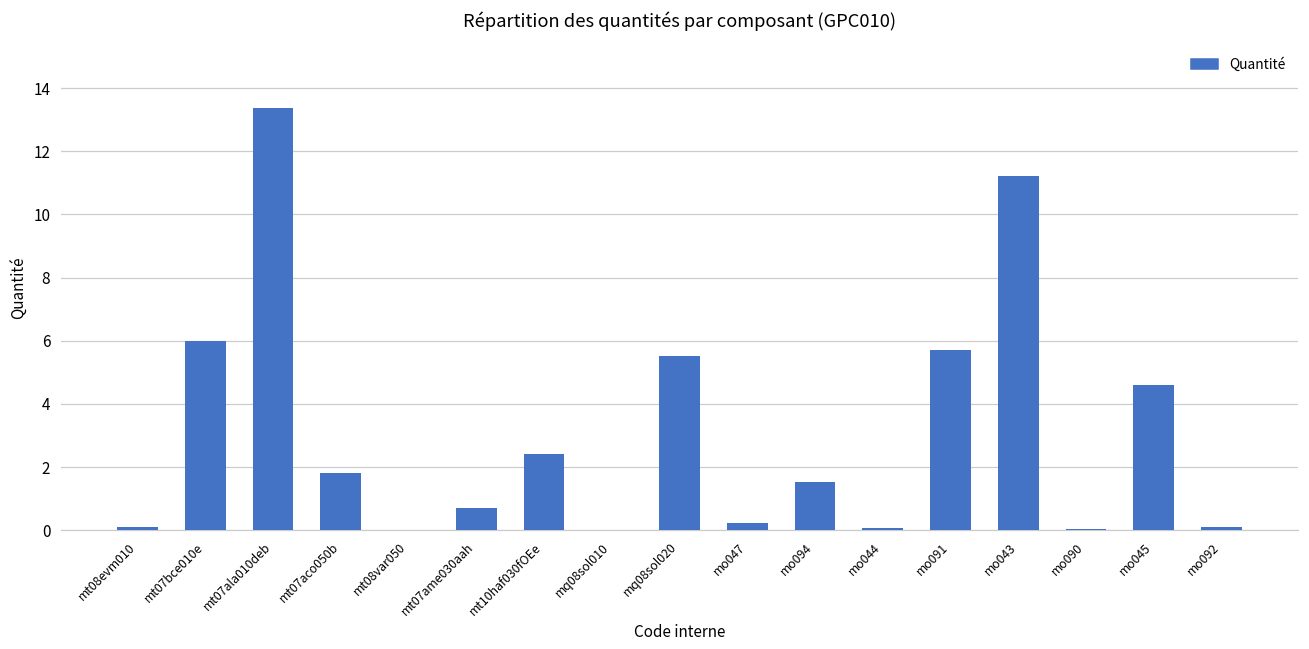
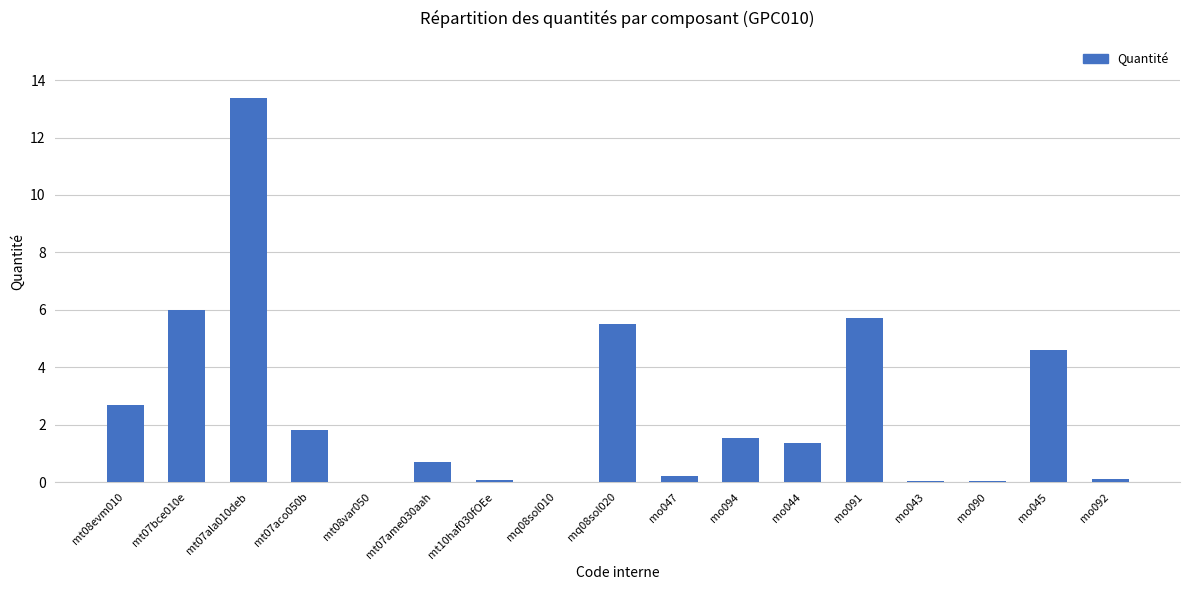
  {
-   "mt08evm010": 0.1,
+   "mt08evm010": 2.7,
    "mt07bce010e": 6.0,
    "mt07ala010deb": 13.4,
    "mt07aco050b": 1.8,
    "mt07ame030aah": 0.7,
-   "mt10haf030fOEe": 2.4,
+   "mt10haf030fOEe": 0.1,
    "mq08sol020": 5.5,
    "mo047": 0.2,
    "mo094": 1.5,
-   "mo044": 0.1,
+   "mo044": 1.4,
    "mo091": 5.7,
-   "mo043": 11.2,
+   "mo043": 0.0,
    "mo045": 4.6,
    "mo092": 0.1
  }
